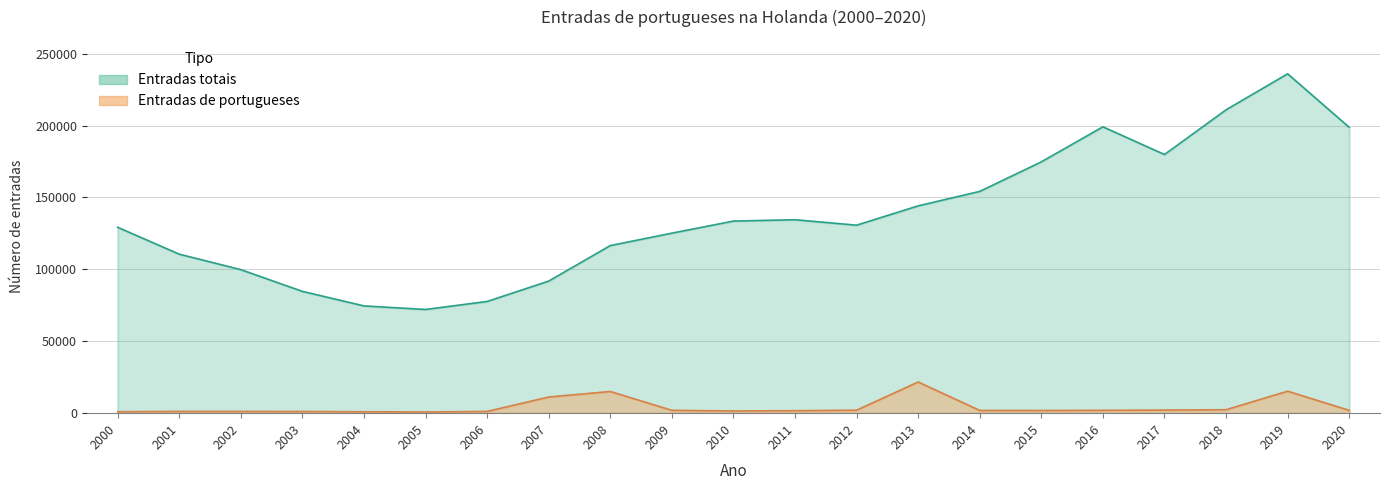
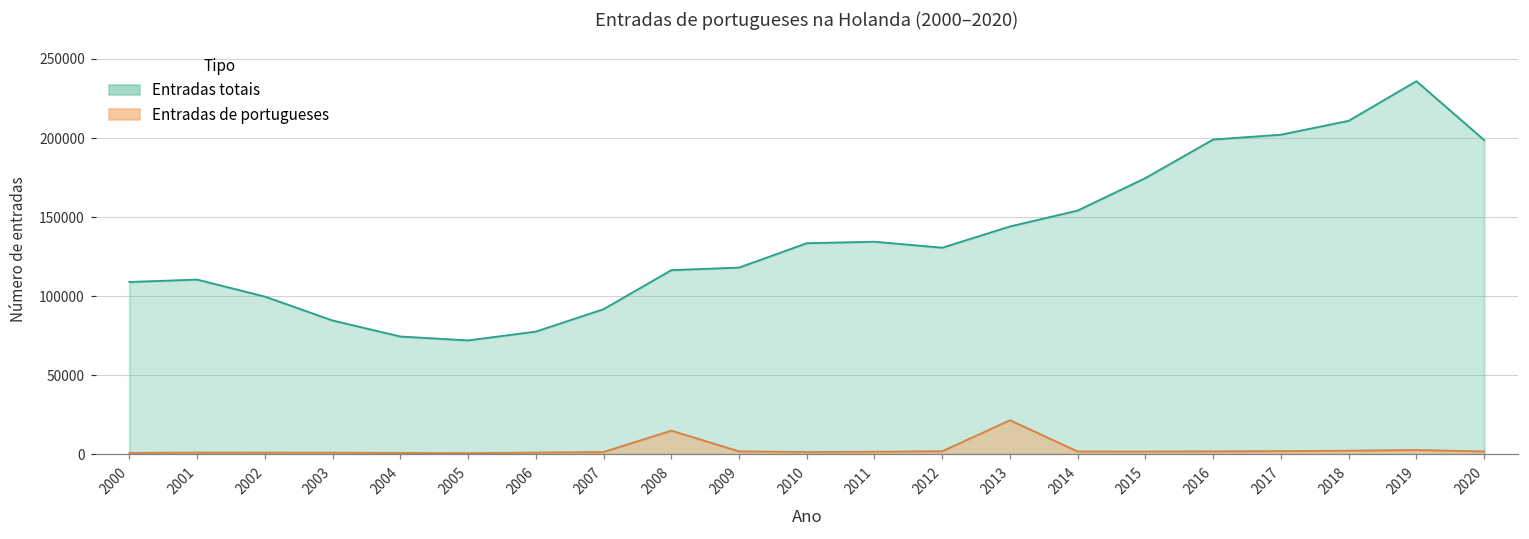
  {
    "Entradas totais": {
-     "2000": 129000,
+     "2000": 109000,
      "2001": 111000,
      "2002": 100000,
      "2003": 85000,
      "2004": 75000,
      "2005": 72000,
      "2006": 78000,
      "2007": 92000,
      "2008": 117000,
-     "2009": 125000,
+     "2009": 118000,
      "2010": 134000,
      "2011": 135000,
      "2012": 131000,
      "2013": 144000,
      "2014": 154000,
      "2015": 175000,
      "2016": 199000,
-     "2017": 180000,
+     "2017": 202000,
      "2018": 211000,
      "2019": 236000,
      "2020": 199000
    },
    "Entradas de portugueses": {
      "2000": 1000,
      "2001": 1000,
      "2002": 1000,
      "2003": 1000,
      "2004": 1000,
      "2005": 1000,
      "2006": 1000,
-     "2007": 11000,
+     "2007": 2000,
      "2008": 15000,
      "2009": 2000,
      "2010": 2000,
      "2011": 2000,
      "2012": 2000,
      "2013": 22000,
      "2014": 2000,
      "2015": 2000,
      "2016": 2000,
      "2017": 2000,
      "2018": 2000,
-     "2019": 15000,
+     "2019": 3000,
      "2020": 2000
    }
  }
